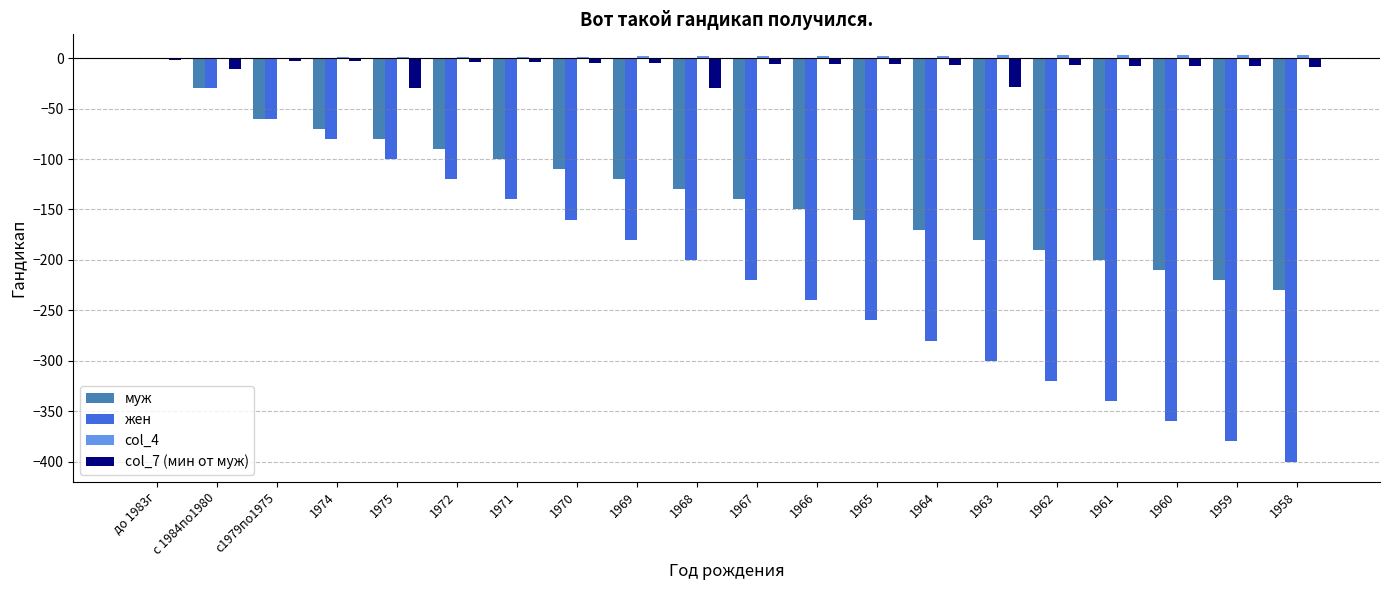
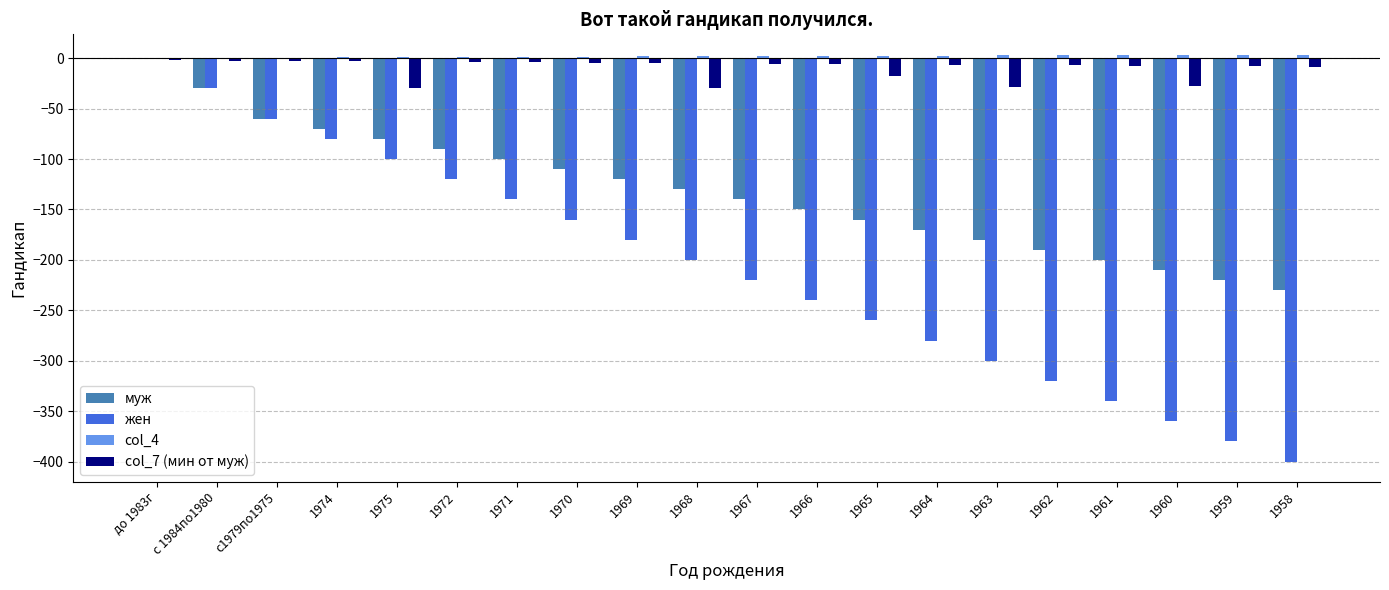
  {
    "col_7 (мин от муж)": {
-     "с 1984по1980": -11,
+     "с 1984по1980": -2,
      "с1979по1975": -3,
      "1974": -3,
      "1975": -29,
      "1972": -4,
      "1971": -4,
      "1970": -4,
      "1969": -5,
      "1968": -29,
      "1967": -5,
      "1966": -6,
-     "1965": -6,
+     "1965": -18,
      "1964": -6,
      "1963": -29,
      "1962": -7,
      "1961": -7,
-     "1960": -8,
+     "1960": -27,
      "1959": -8,
      "1958": -8
    }
  }
